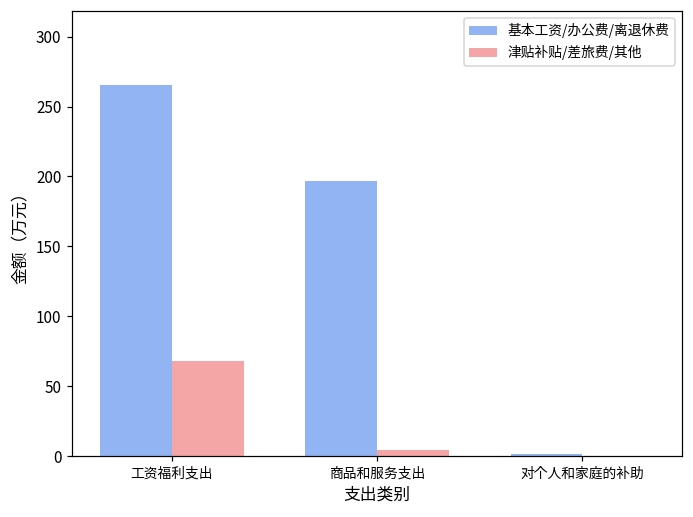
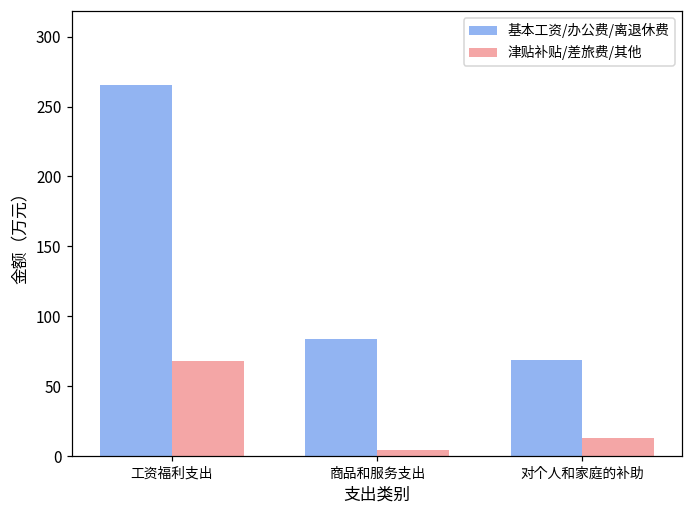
  {
    "基本工资/办公费/离退休费": {
      "工资福利支出": 265,
-     "商品和服务支出": 197,
-     "对个人和家庭的补助": 2
+     "商品和服务支出": 84,
+     "对个人和家庭的补助": 69
    },
    "津贴补贴/差旅费/其他": {
      "工资福利支出": 68,
      "商品和服务支出": 5,
-     "对个人和家庭的补助": 0
+     "对个人和家庭的补助": 13
    }
  }
